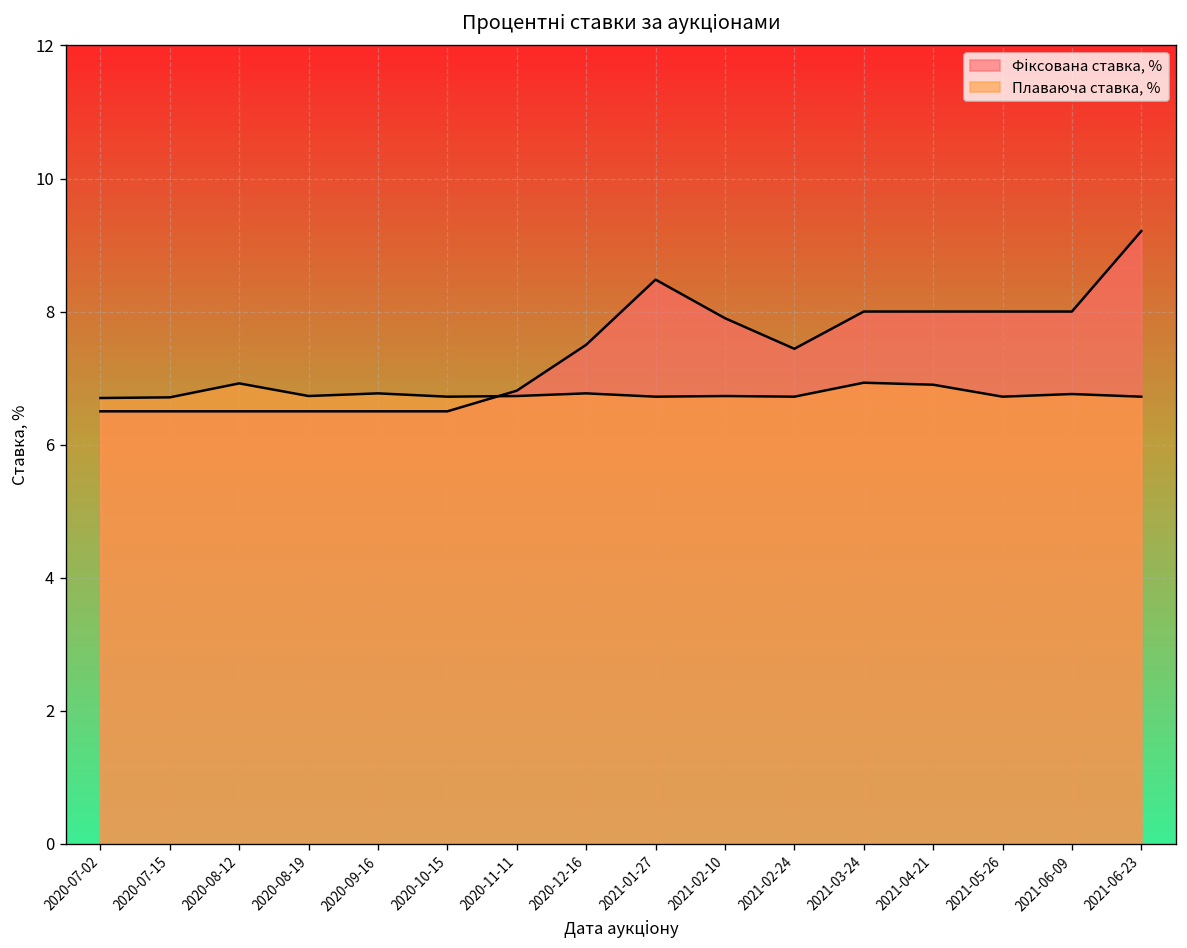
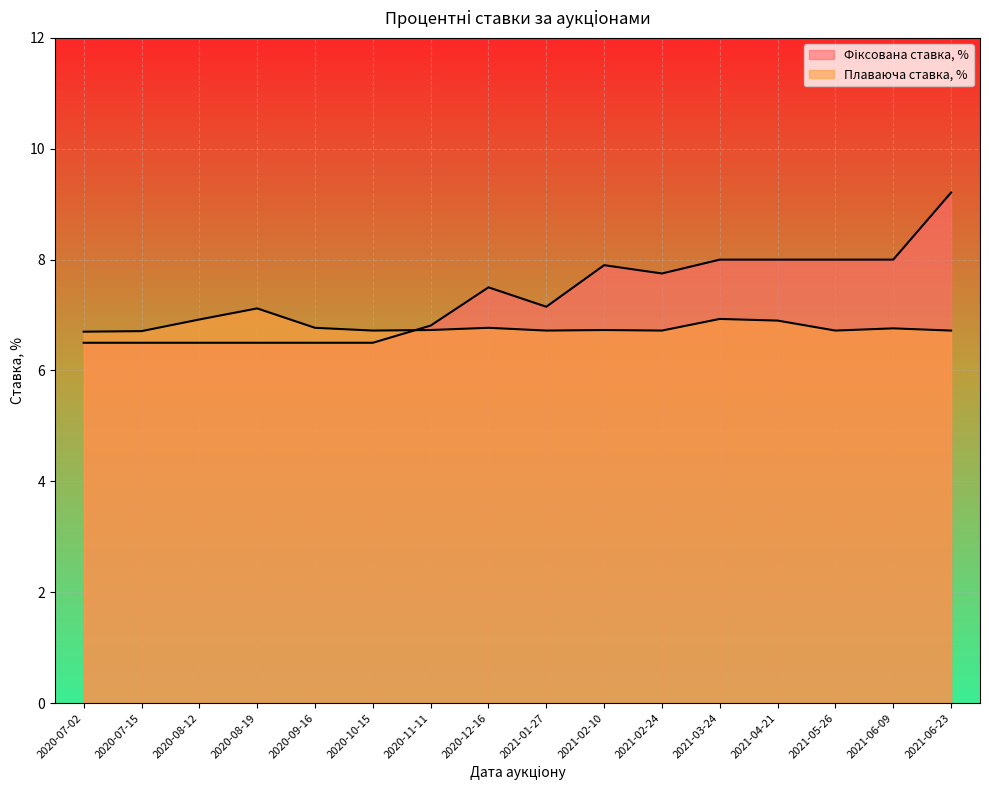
  {
    "Фіксована ставка, %": {
      "2020-07-02": 6.5,
      "2020-07-15": 6.5,
      "2020-08-12": 6.5,
      "2020-08-19": 6.5,
      "2020-09-16": 6.5,
      "2020-10-15": 6.5,
      "2020-11-11": 6.8,
      "2020-12-16": 7.5,
-     "2021-01-27": 8.5,
+     "2021-01-27": 7.2,
      "2021-02-10": 7.9,
-     "2021-02-24": 7.4,
+     "2021-02-24": 7.8,
      "2021-03-24": 8.0,
      "2021-04-21": 8.0,
      "2021-05-26": 8.0,
      "2021-06-09": 8.0,
      "2021-06-23": 9.2
    },
    "Плаваюча ставка, %": {
      "2020-07-02": 6.7,
      "2020-07-15": 6.7,
      "2020-08-12": 6.9,
-     "2020-08-19": 6.7,
+     "2020-08-19": 7.1,
      "2020-09-16": 6.8,
      "2020-10-15": 6.7,
      "2020-11-11": 6.7,
      "2020-12-16": 6.8,
      "2021-01-27": 6.7,
      "2021-02-10": 6.7,
      "2021-02-24": 6.7,
      "2021-03-24": 6.9,
      "2021-04-21": 6.9,
      "2021-05-26": 6.7,
      "2021-06-09": 6.8,
      "2021-06-23": 6.7
    }
  }
